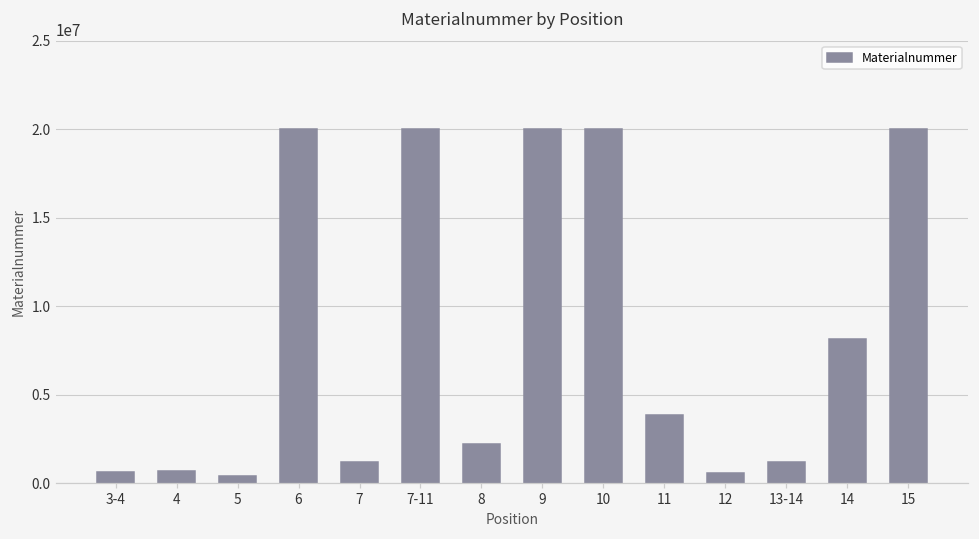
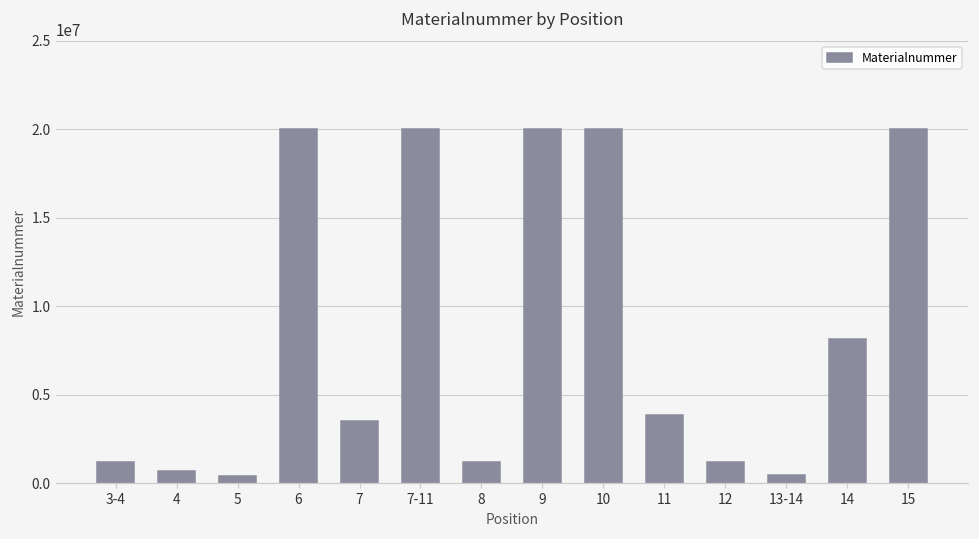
  {
-   "3-4": 600000,
+   "3-4": 1200000,
    "4": 700000,
    "5": 400000,
    "6": 20000000,
-   "7": 1200000,
+   "7": 3500000,
    "7-11": 20000000,
-   "8": 2200000,
+   "8": 1200000,
    "9": 20000000,
    "10": 20000000,
    "11": 3900000,
-   "12": 600000,
-   "13-14": 1200000,
+   "12": 1200000,
+   "13-14": 500000,
    "14": 8100000,
    "15": 20000000
  }
